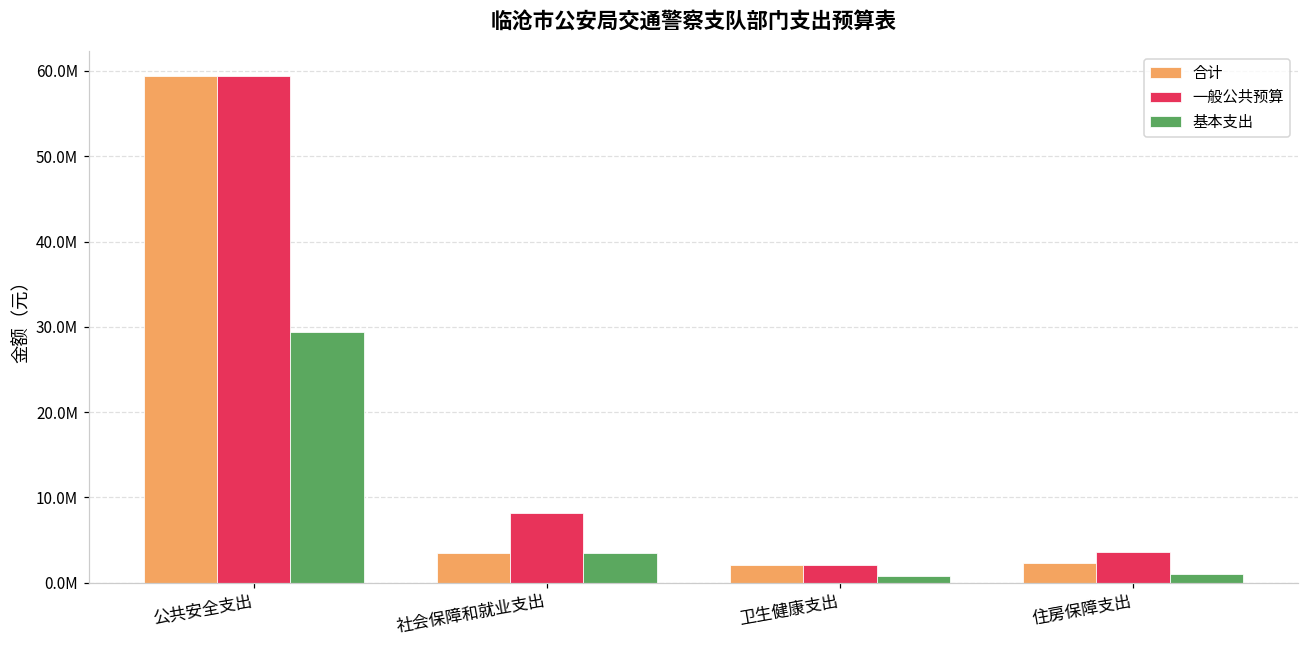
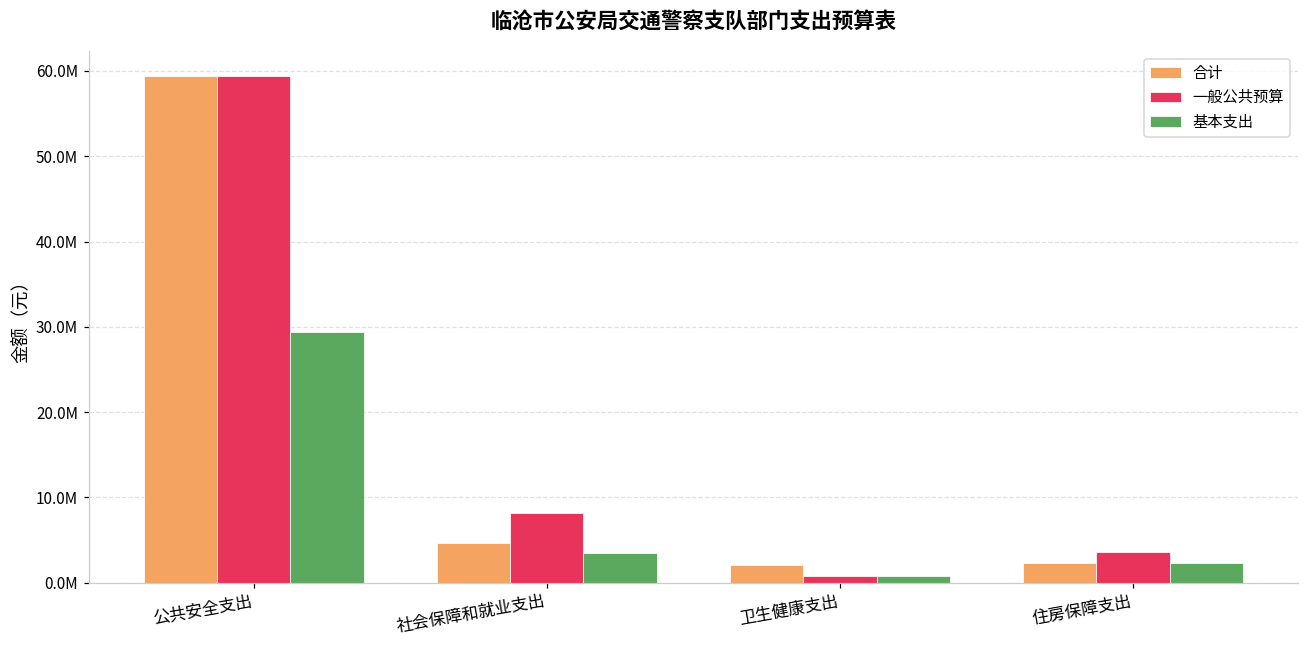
  {
    "合计": {
      "公共安全支出": 59000000,
-     "社会保障和就业支出": 3000000,
+     "社会保障和就业支出": 5000000,
      "卫生健康支出": 2000000,
      "住房保障支出": 2000000
    },
    "一般公共预算": {
      "公共安全支出": 59000000,
      "社会保障和就业支出": 8000000,
-     "卫生健康支出": 2000000,
+     "卫生健康支出": 1000000,
      "住房保障支出": 4000000
    },
    "基本支出": {
      "公共安全支出": 29000000,
      "社会保障和就业支出": 3000000,
      "卫生健康支出": 1000000,
-     "住房保障支出": 1000000
+     "住房保障支出": 2000000
    }
  }
